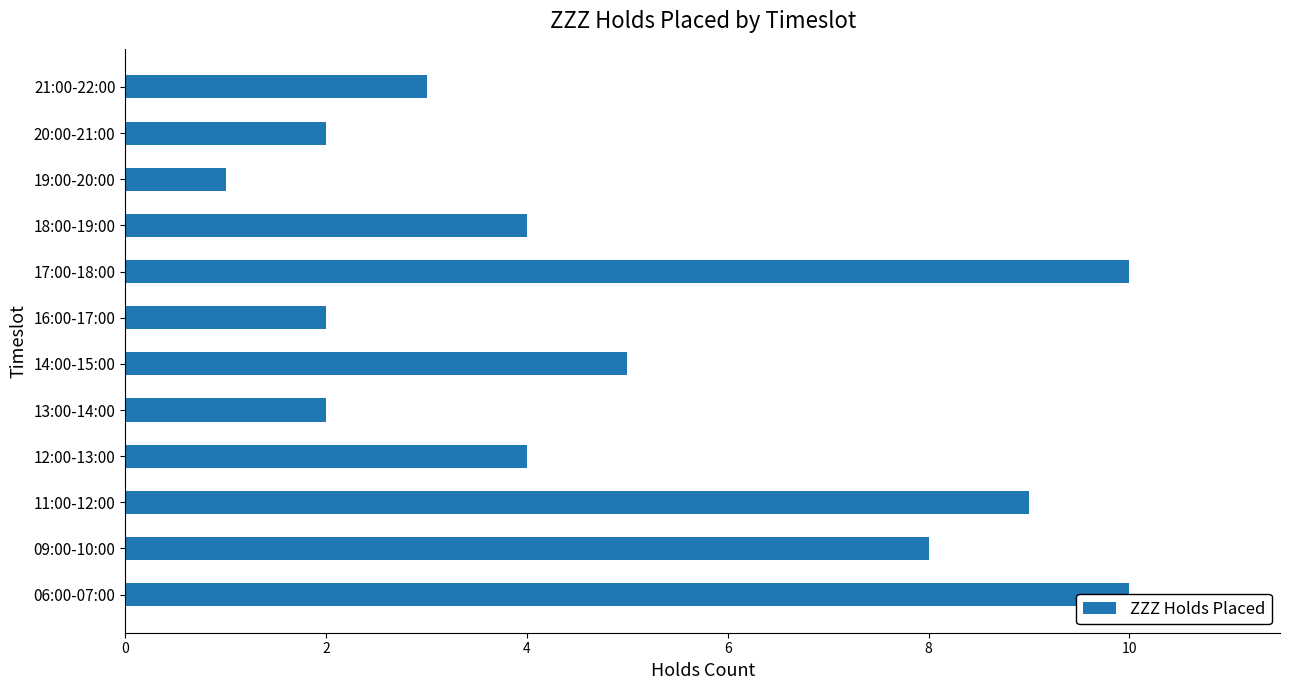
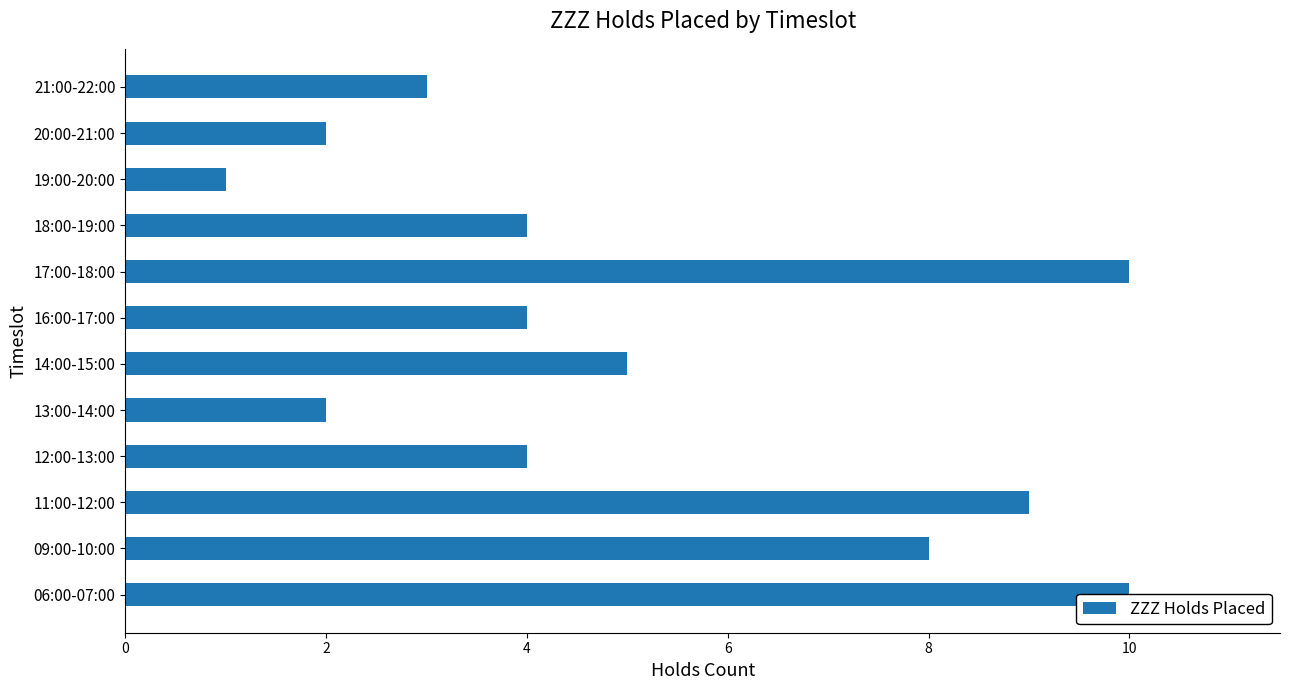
  {
    "21:00-22:00": 3,
    "20:00-21:00": 2,
    "19:00-20:00": 1,
    "18:00-19:00": 4,
    "17:00-18:00": 10,
-   "16:00-17:00": 2,
+   "16:00-17:00": 4,
    "14:00-15:00": 5,
    "13:00-14:00": 2,
    "12:00-13:00": 4,
    "11:00-12:00": 9,
    "09:00-10:00": 8
  }
